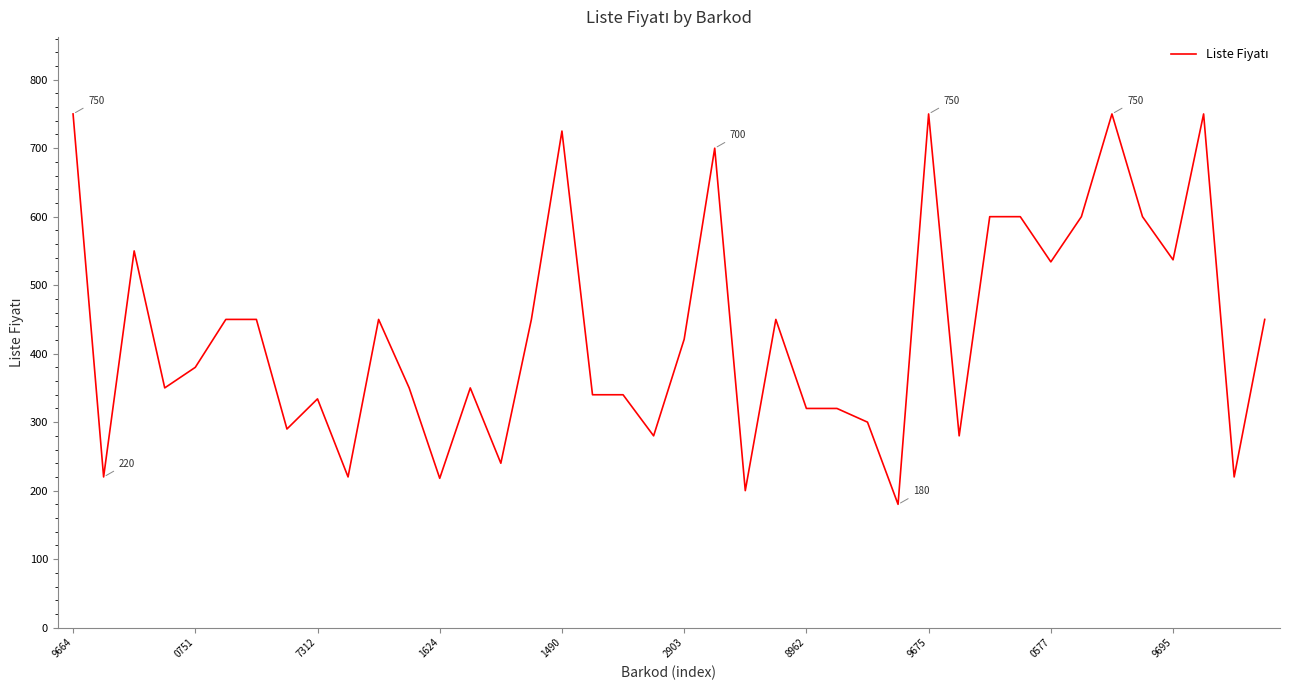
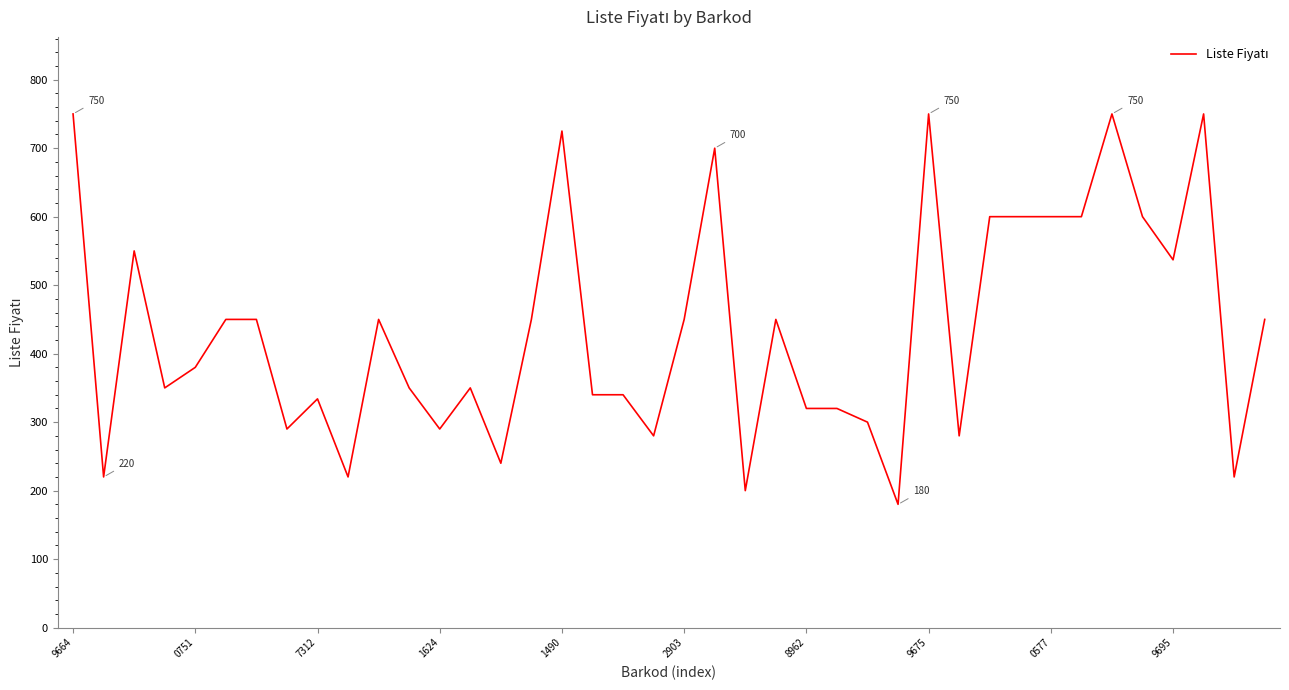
  {
    "0751": 380,
    "7312": 330,
-   "1624": 220,
+   "1624": 290,
    "1490": 730,
-   "2903": 420,
+   "2903": 450,
    "8962": 320,
-   "0577": 530,
+   "0577": 600,
    "9695": 540
  }
